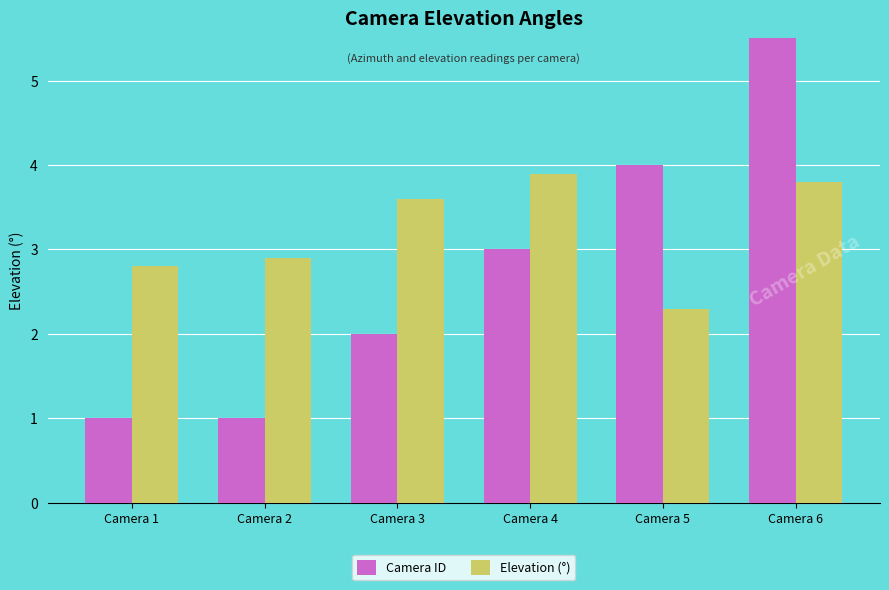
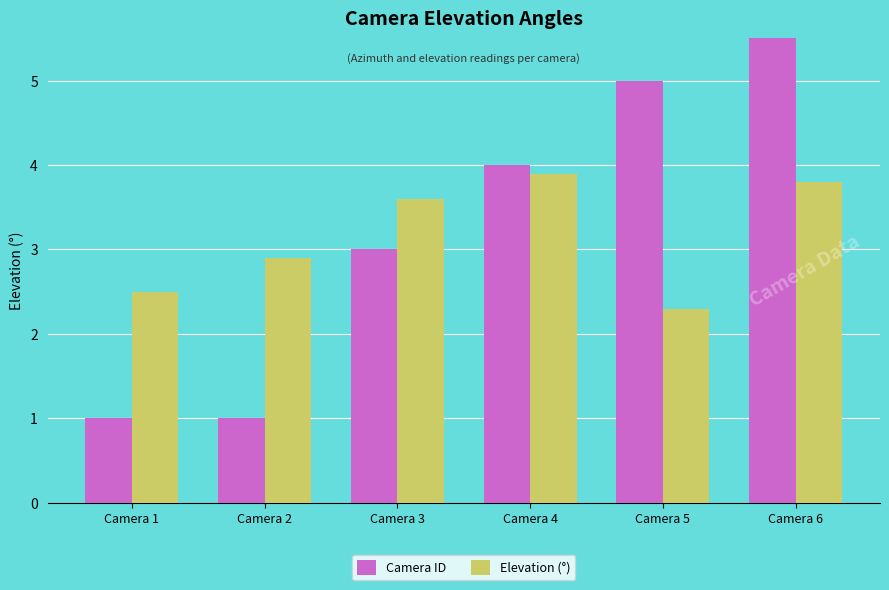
  {
    "Camera ID": {
      "Camera 1": 1,
      "Camera 2": 1,
-     "Camera 3": 2,
-     "Camera 4": 3,
-     "Camera 5": 4
+     "Camera 3": 3,
+     "Camera 4": 4,
+     "Camera 5": 5
    },
    "Elevation (°)": {
-     "Camera 1": 2.8,
+     "Camera 1": 2.5,
      "Camera 2": 2.9,
      "Camera 3": 3.6,
      "Camera 4": 3.9,
      "Camera 5": 2.3,
      "Camera 6": 3.8
    }
  }
